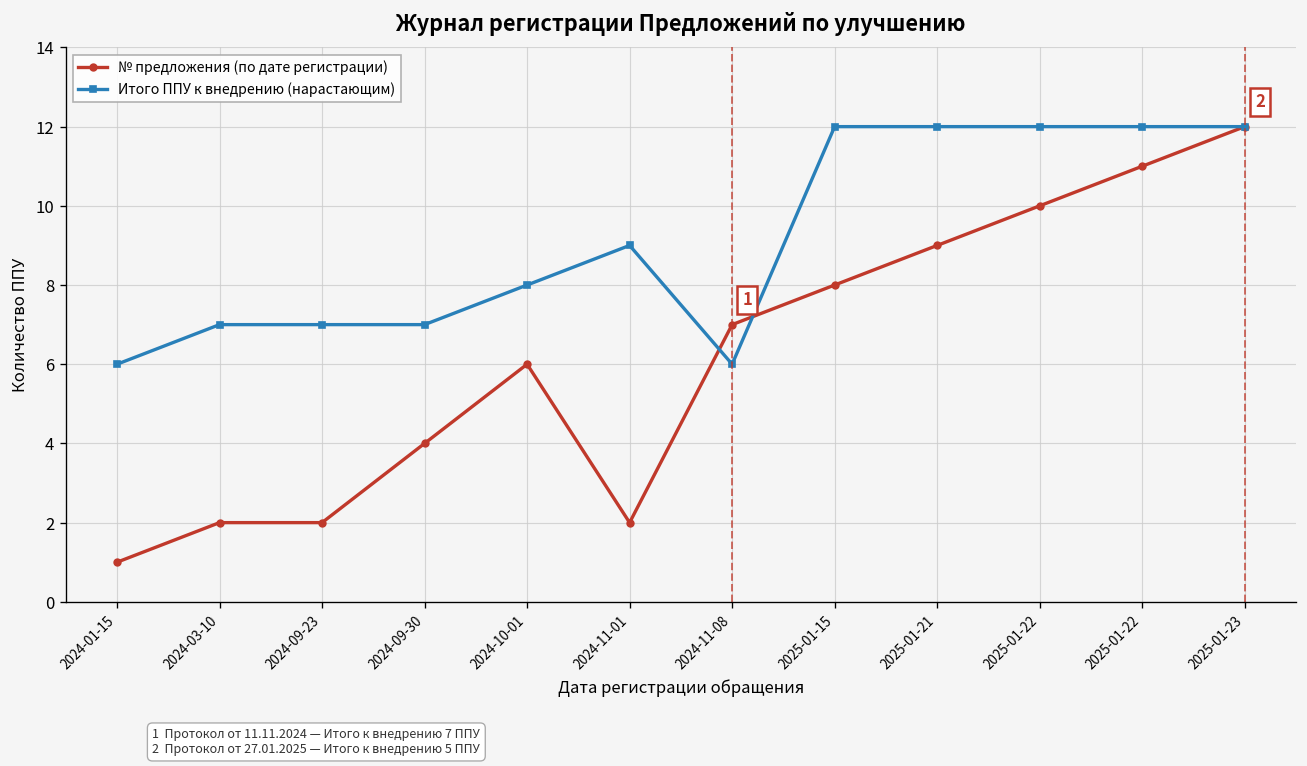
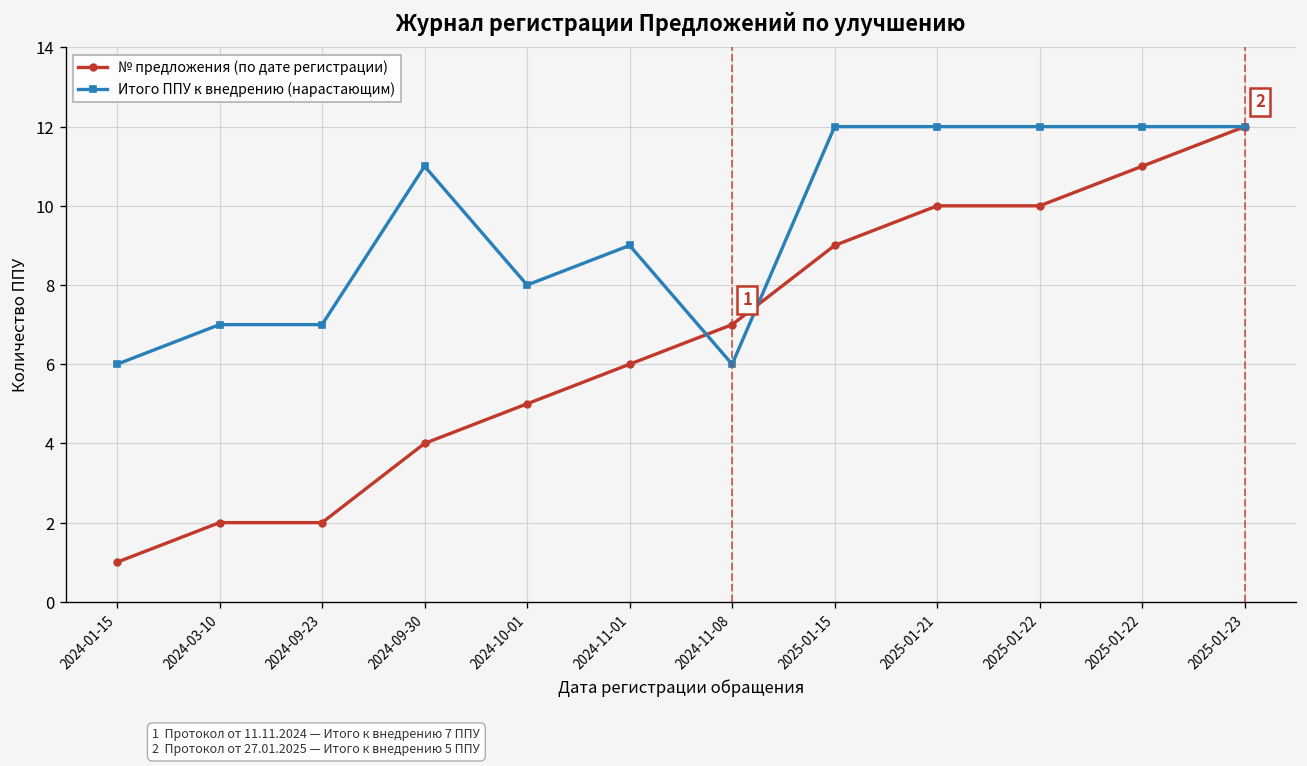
  {
    "№ предложения (по дате регистрации)": {
      "2024-01-15": 1,
      "2024-03-10": 2,
      "2024-09-23": 2,
      "2024-09-30": 4,
-     "2024-10-01": 6,
-     "2024-11-01": 2,
-     "2025-01-15": 8,
-     "2025-01-21": 9
+     "2024-10-01": 5,
+     "2024-11-01": 6,
+     "2025-01-15": 9,
+     "2025-01-21": 10
    },
    "Итого ППУ к внедрению (нарастающим)": {
      "2024-01-15": 6,
      "2024-03-10": 7,
      "2024-09-23": 7,
-     "2024-09-30": 7,
+     "2024-09-30": 11,
      "2024-10-01": 8,
      "2024-11-01": 9,
      "2024-11-08": 6,
      "2025-01-15": 12,
      "2025-01-21": 12
    }
  }
